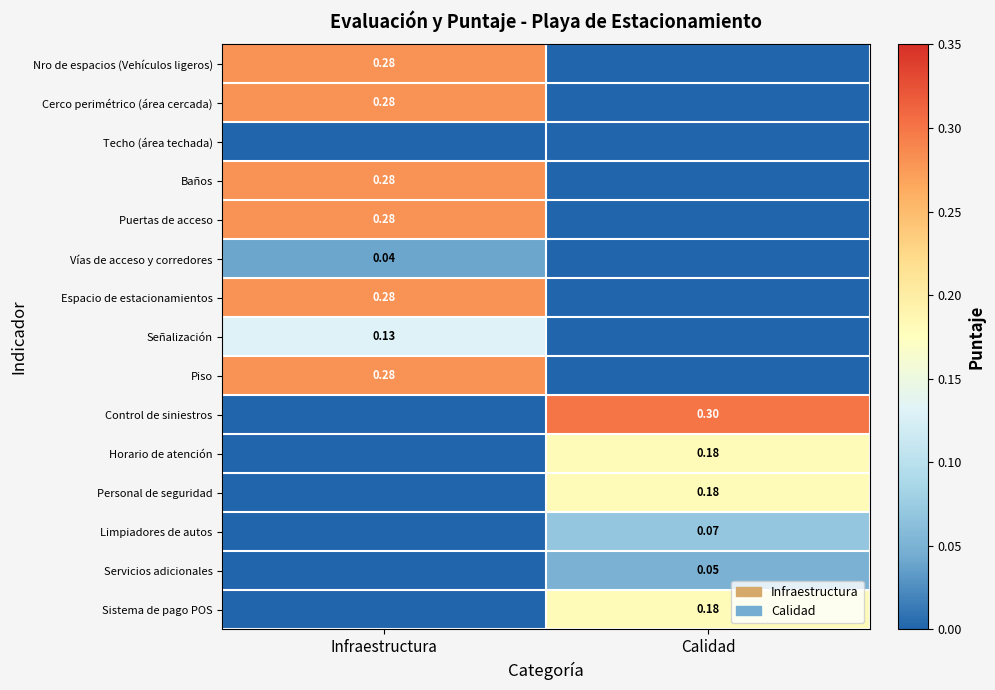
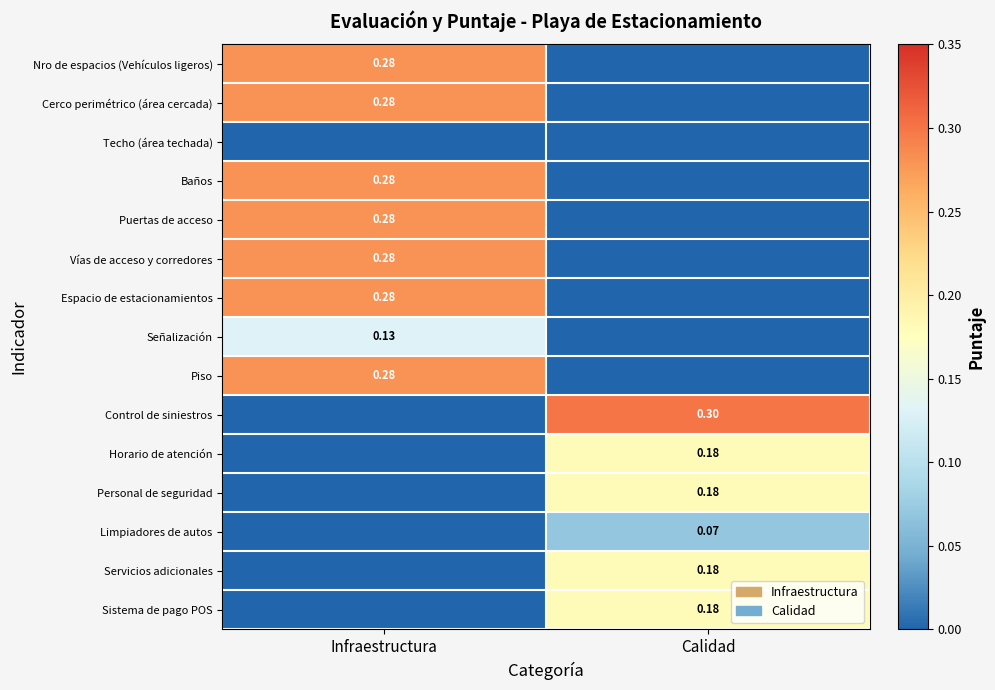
  {
    "Nro de espacios (Vehículos ligeros)": {
      "Infraestructura": 0.28
    },
    "Cerco perimétrico (área cercada)": {
      "Infraestructura": 0.28
    },
    "Baños": {
      "Infraestructura": 0.28
    },
    "Puertas de acceso": {
      "Infraestructura": 0.28
    },
    "Vías de acceso y corredores": {
-     "Infraestructura": 0.04
+     "Infraestructura": 0.28
    },
    "Espacio de estacionamientos": {
      "Infraestructura": 0.28
    },
    "Señalización": {
      "Infraestructura": 0.13
    },
    "Piso": {
      "Infraestructura": 0.28
    },
    "Control de siniestros": {
      "Calidad": 0.30
    },
    "Horario de atención": {
      "Calidad": 0.18
    },
    "Personal de seguridad": {
      "Calidad": 0.18
    },
    "Limpiadores de autos": {
      "Calidad": 0.07
    },
    "Servicios adicionales": {
-     "Calidad": 0.05
+     "Calidad": 0.18
    },
    "Sistema de pago POS": {
      "Calidad": 0.18
    }
  }
